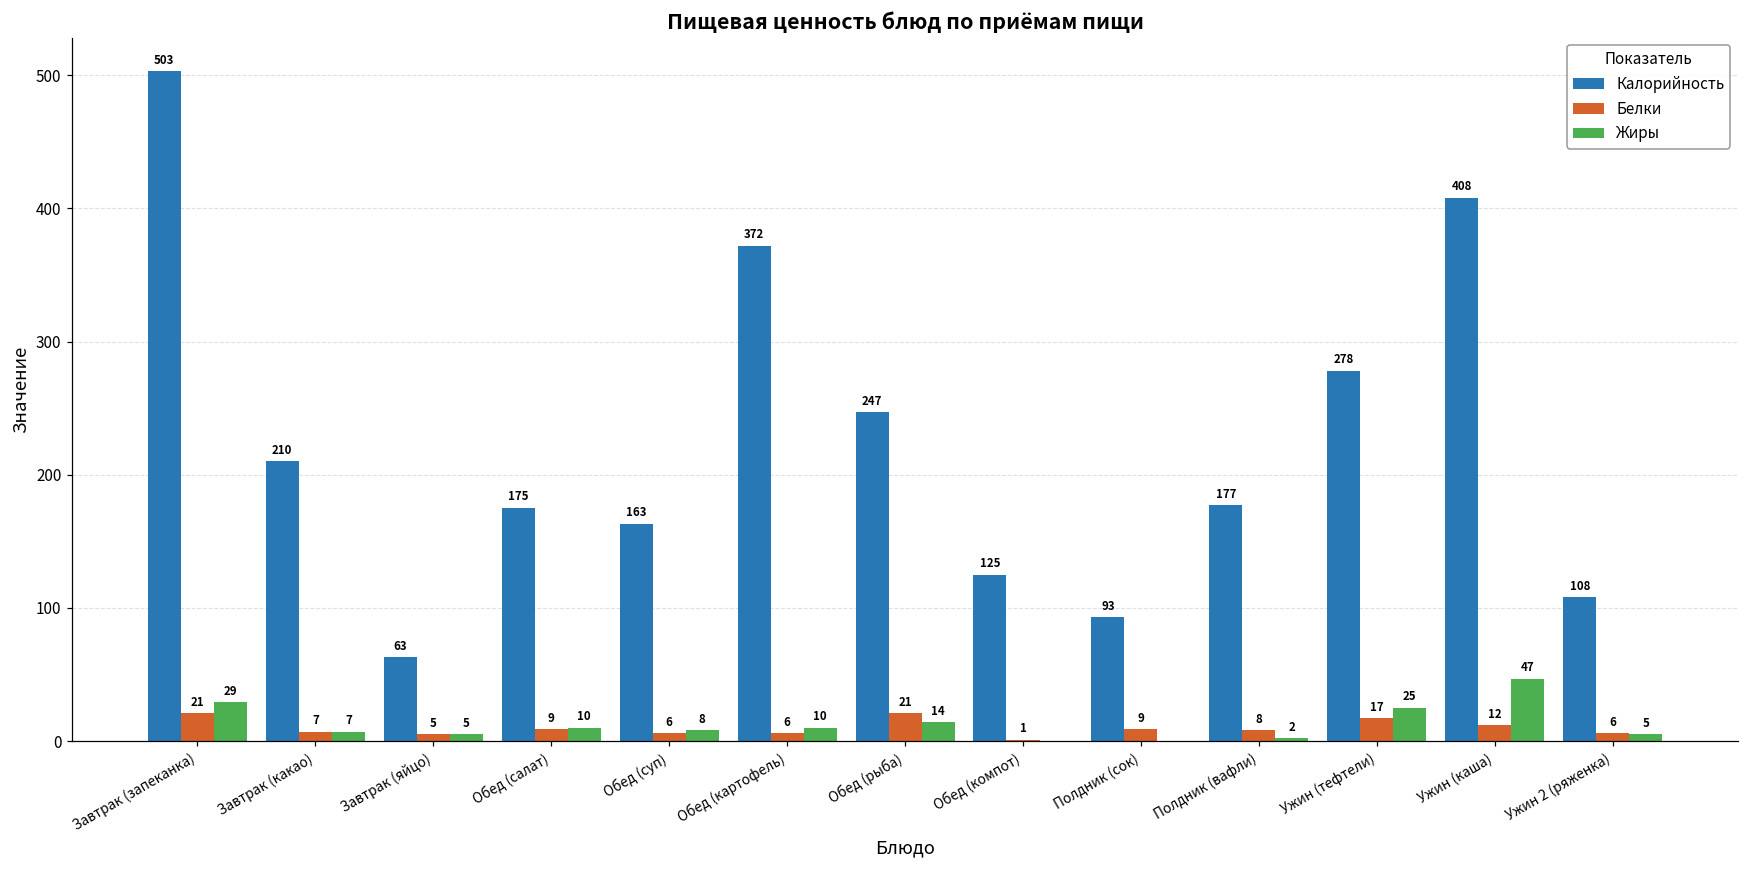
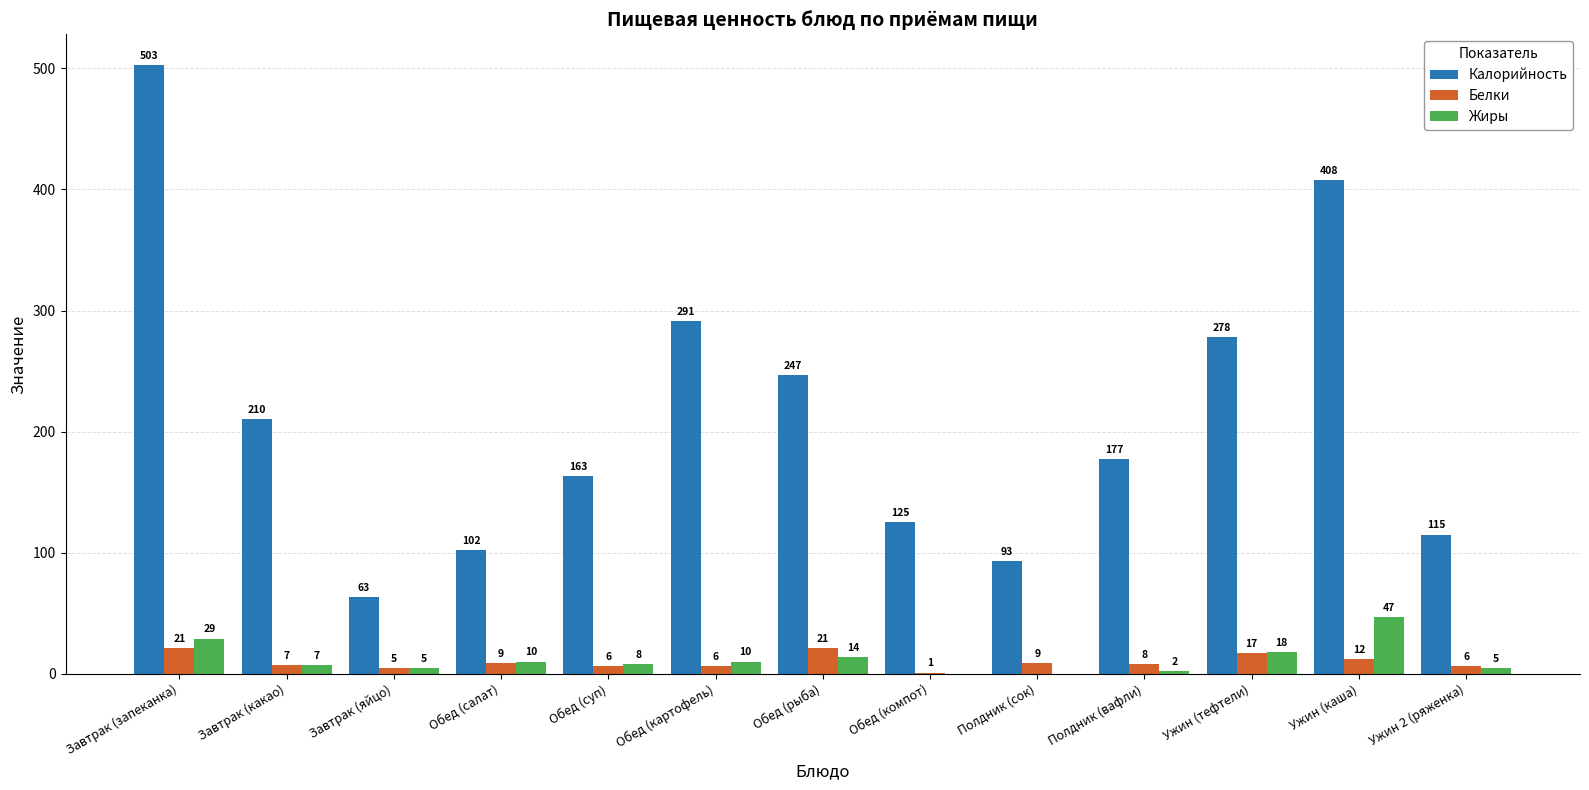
  {
    "Калорийность": {
      "Завтрак (запеканка)": 503,
      "Завтрак (какао)": 210,
      "Завтрак (яйцо)": 63,
-     "Обед (салат)": 175,
+     "Обед (салат)": 102,
      "Обед (суп)": 163,
-     "Обед (картофель)": 372,
+     "Обед (картофель)": 291,
      "Обед (рыба)": 247,
      "Обед (компот)": 125,
      "Полдник (сок)": 93,
      "Полдник (вафли)": 177,
      "Ужин (тефтели)": 278,
      "Ужин (каша)": 408,
-     "Ужин 2 (ряженка)": 108
+     "Ужин 2 (ряженка)": 115
    },
    "Белки": {
      "Завтрак (запеканка)": 21,
      "Завтрак (какао)": 7,
      "Завтрак (яйцо)": 5,
      "Обед (салат)": 9,
      "Обед (суп)": 6,
      "Обед (картофель)": 6,
      "Обед (рыба)": 21,
      "Обед (компот)": 1,
      "Полдник (сок)": 9,
      "Полдник (вафли)": 8,
      "Ужин (тефтели)": 17,
      "Ужин (каша)": 12,
      "Ужин 2 (ряженка)": 6
    },
    "Жиры": {
      "Завтрак (запеканка)": 29,
      "Завтрак (какао)": 7,
      "Завтрак (яйцо)": 5,
      "Обед (салат)": 10,
      "Обед (суп)": 8,
      "Обед (картофель)": 10,
      "Обед (рыба)": 14,
      "Полдник (вафли)": 2,
-     "Ужин (тефтели)": 25,
+     "Ужин (тефтели)": 18,
      "Ужин (каша)": 47,
      "Ужин 2 (ряженка)": 5
    }
  }
